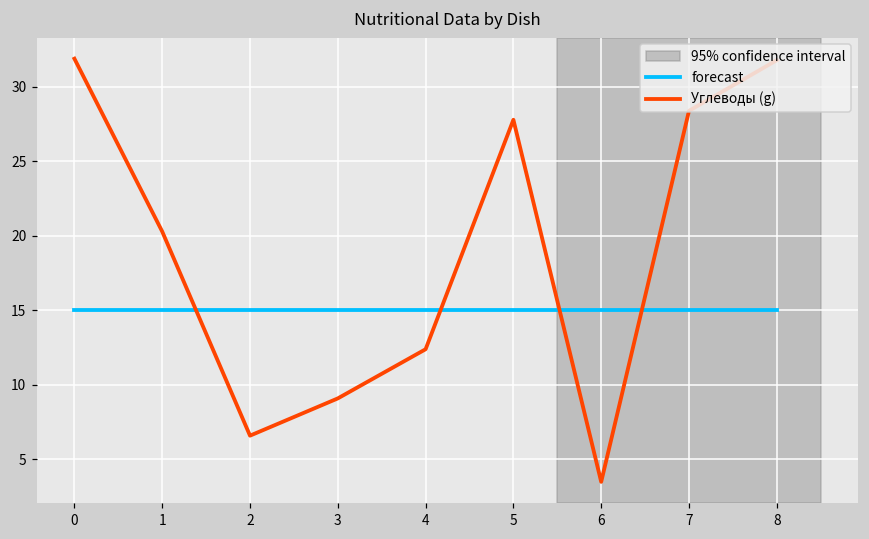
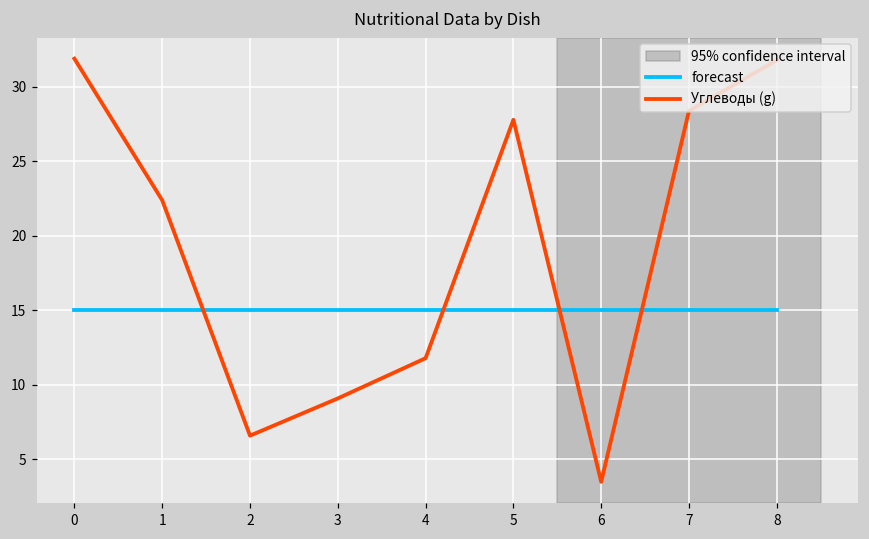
  {
    "forecast": {
      "0": 15.0,
      "1": 15.0,
      "2": 15.0,
      "3": 15.0,
      "4": 15.0,
      "5": 15.0,
      "6": 15.0,
      "7": 15.0,
      "8": 15.0
    },
    "Углеводы (g)": {
      "0": 31.9,
-     "1": 20.3,
+     "1": 22.4,
      "2": 6.6,
      "3": 9.1,
-     "4": 12.4,
+     "4": 11.8,
      "5": 27.8,
      "6": 3.5
    }
  }
